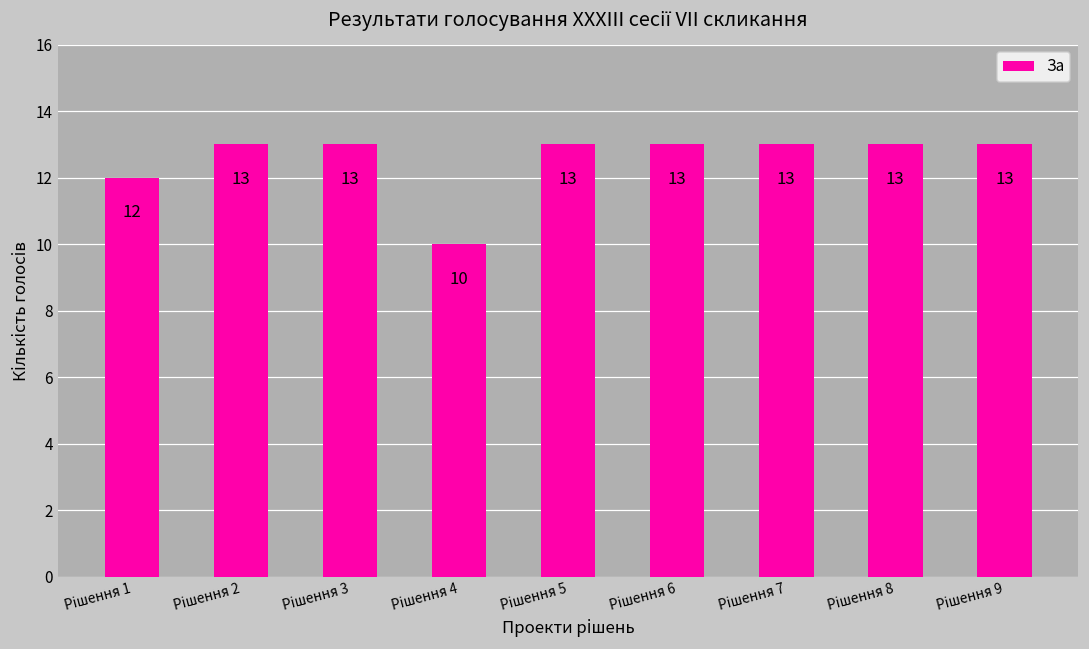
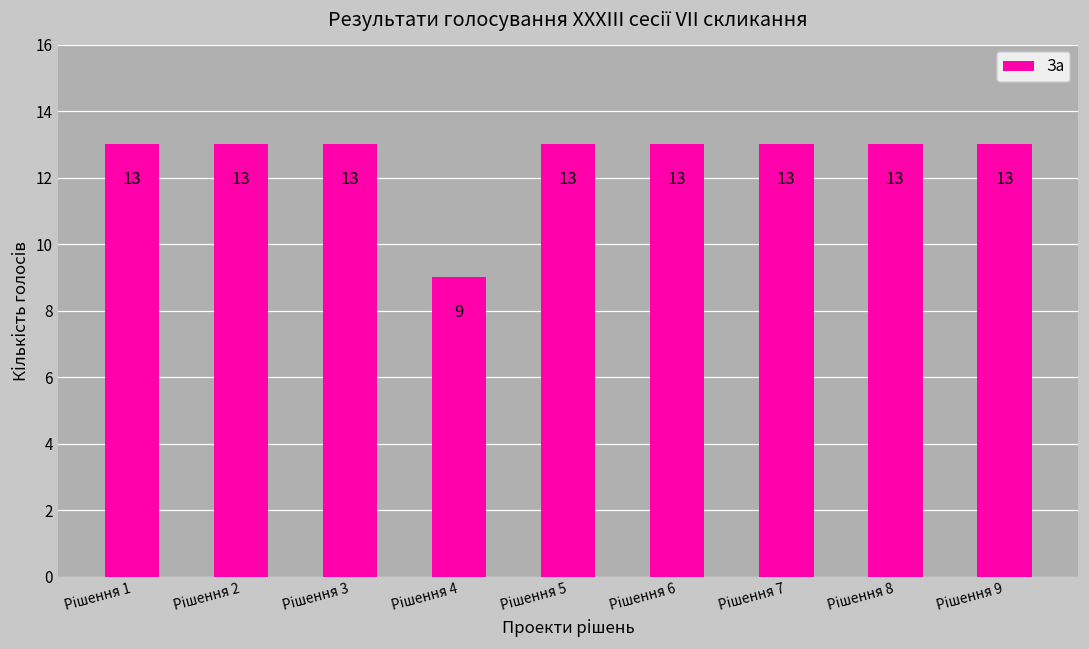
  {
-   "Рішення 1": 12,
+   "Рішення 1": 13,
    "Рішення 2": 13,
    "Рішення 3": 13,
-   "Рішення 4": 10,
+   "Рішення 4": 9,
    "Рішення 5": 13,
    "Рішення 6": 13,
    "Рішення 7": 13,
    "Рішення 8": 13,
    "Рішення 9": 13
  }
